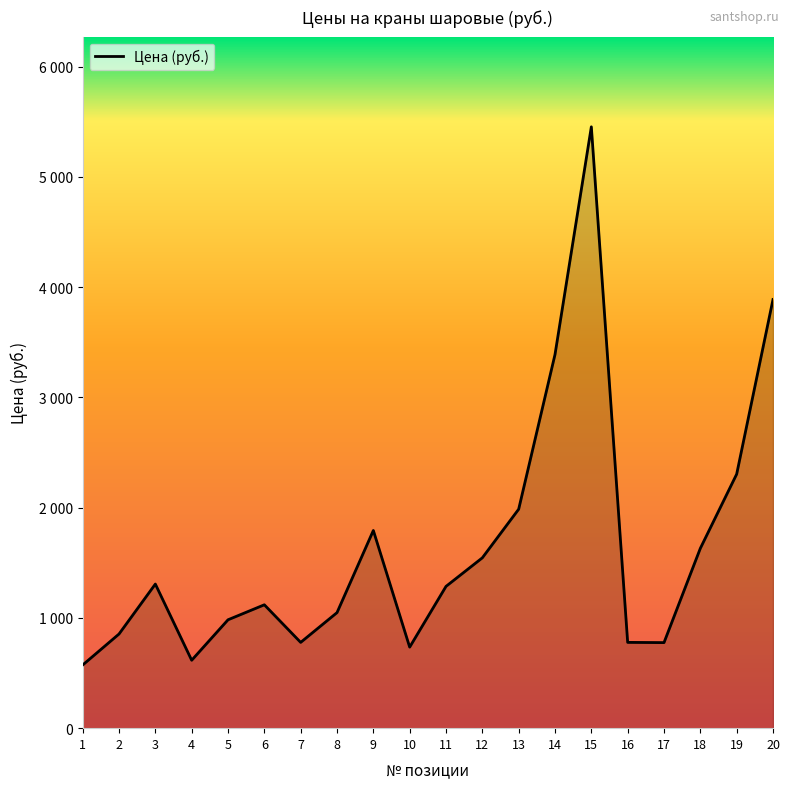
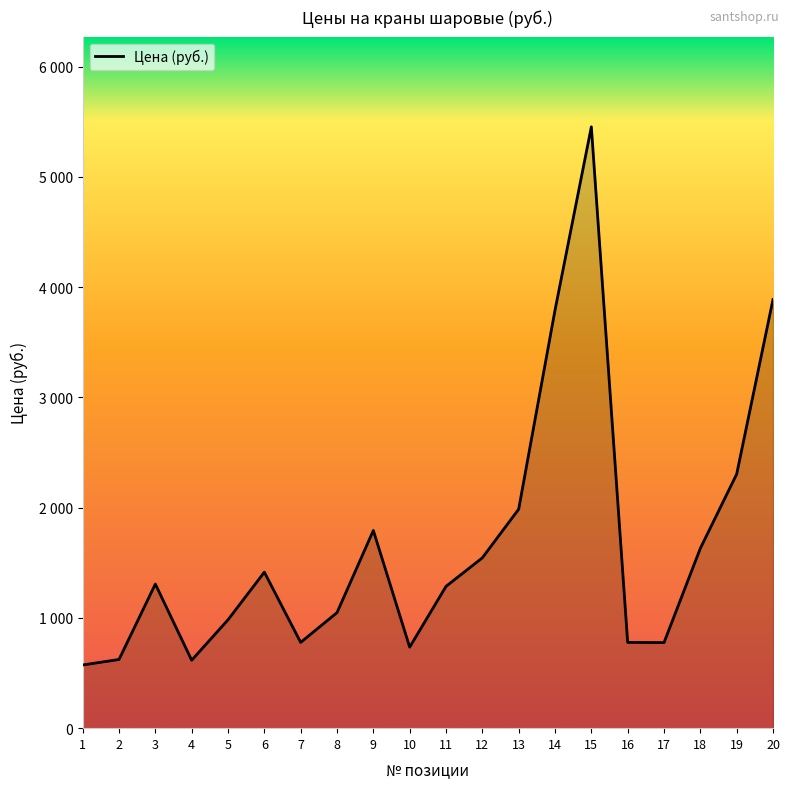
  {
    "1": 570,
-   "2": 850,
+   "2": 620,
    "3": 1310,
    "4": 620,
    "5": 980,
-   "6": 1120,
+   "6": 1420,
    "7": 780,
    "8": 1050,
    "9": 1790,
    "10": 740,
    "11": 1290,
    "12": 1550,
    "13": 1990,
-   "14": 3390,
+   "14": 3790,
    "15": 5450,
    "16": 780,
    "17": 780,
    "18": 1630,
    "19": 2300,
    "20": 3890
  }
